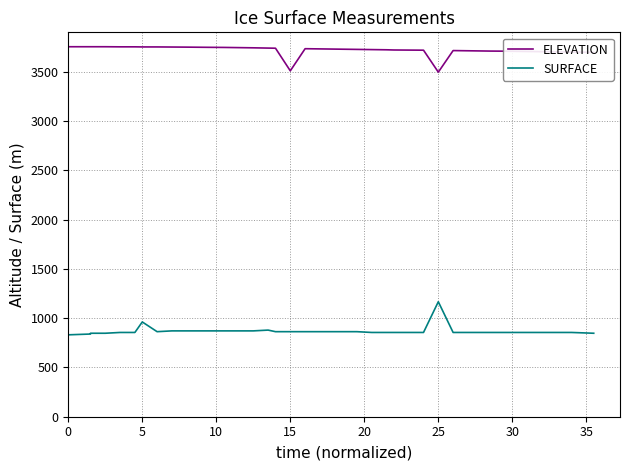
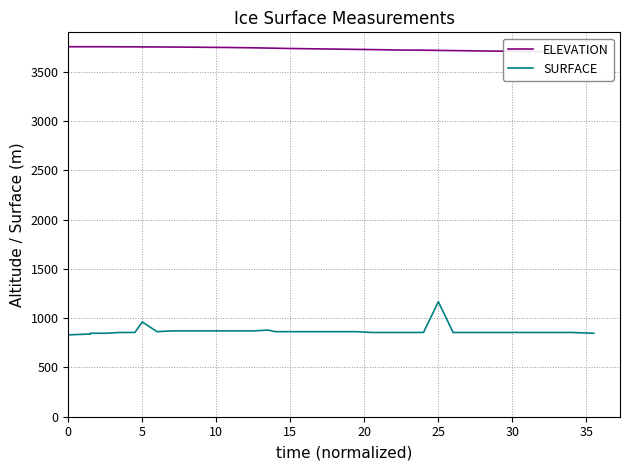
  {
    "ELEVATION": {
      "0": 3800,
      "5": 3800,
-     "15": 3500,
-     "25": 3500
+     "15": 3700,
+     "25": 3700
    },
    "SURFACE": {
      "0": 800,
      "5": 1000,
      "15": 900,
      "25": 1200
    }
  }
